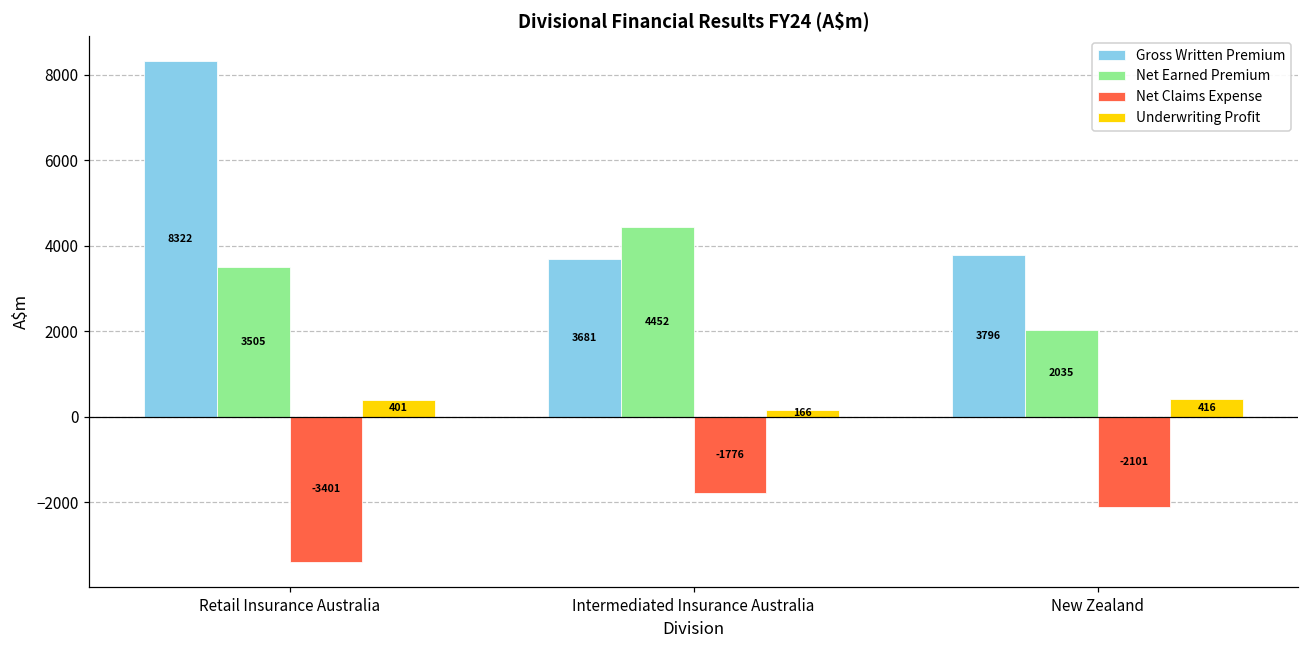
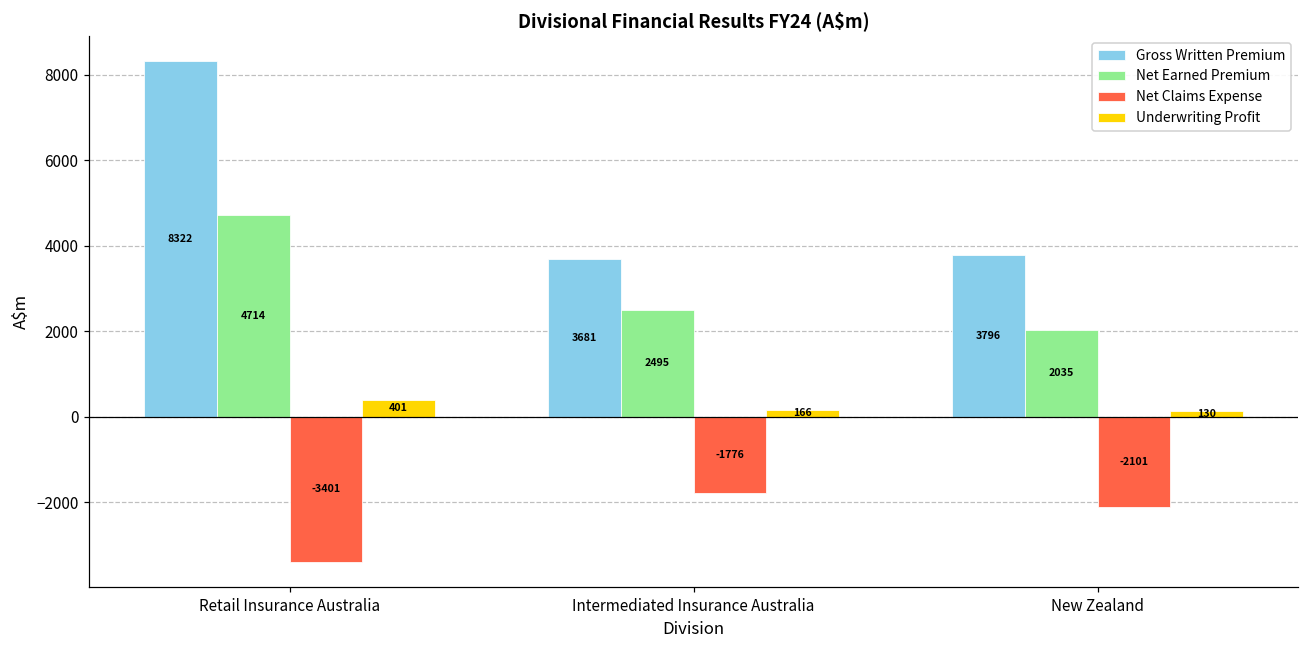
  {
    "Gross Written Premium": {
      "Retail Insurance Australia": 8322,
      "Intermediated Insurance Australia": 3681,
      "New Zealand": 3796
    },
    "Net Earned Premium": {
-     "Retail Insurance Australia": 3505,
-     "Intermediated Insurance Australia": 4452,
+     "Retail Insurance Australia": 4714,
+     "Intermediated Insurance Australia": 2495,
      "New Zealand": 2035
    },
    "Net Claims Expense": {
      "Retail Insurance Australia": -3401,
      "Intermediated Insurance Australia": -1776,
      "New Zealand": -2101
    },
    "Underwriting Profit": {
      "Retail Insurance Australia": 401,
      "Intermediated Insurance Australia": 166,
-     "New Zealand": 416
+     "New Zealand": 130
    }
  }
